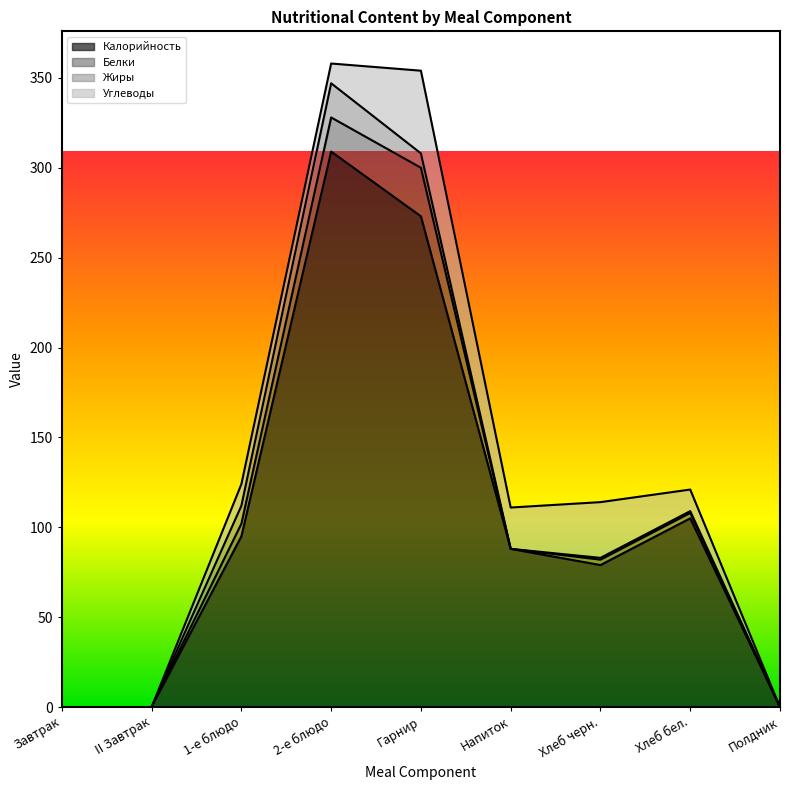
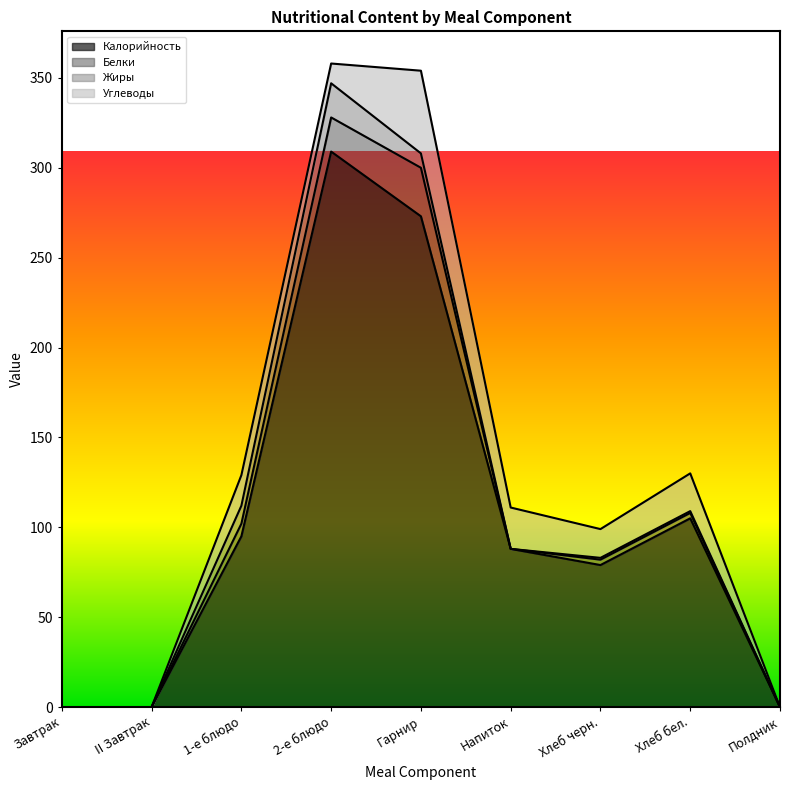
  {
    "Калорийность": {
      "1-е блюдо": 95,
      "2-е блюдо": 309,
      "Гарнир": 273,
      "Хлеб черн.": 79,
      "Хлеб бел.": 105
    },
    "Белки": {
      "1-е блюдо": 7,
      "2-е блюдо": 19,
      "Гарнир": 27
    },
    "Жиры": {
      "1-е блюдо": 10,
      "2-е блюдо": 19,
      "Гарнир": 8
    },
    "Углеводы": {
-     "1-е блюдо": 12,
+     "1-е блюдо": 17,
      "2-е блюдо": 11,
      "Гарнир": 46,
      "Напиток": 23,
-     "Хлеб черн.": 31,
-     "Хлеб бел.": 12
+     "Хлеб черн.": 16,
+     "Хлеб бел.": 21
    }
  }
